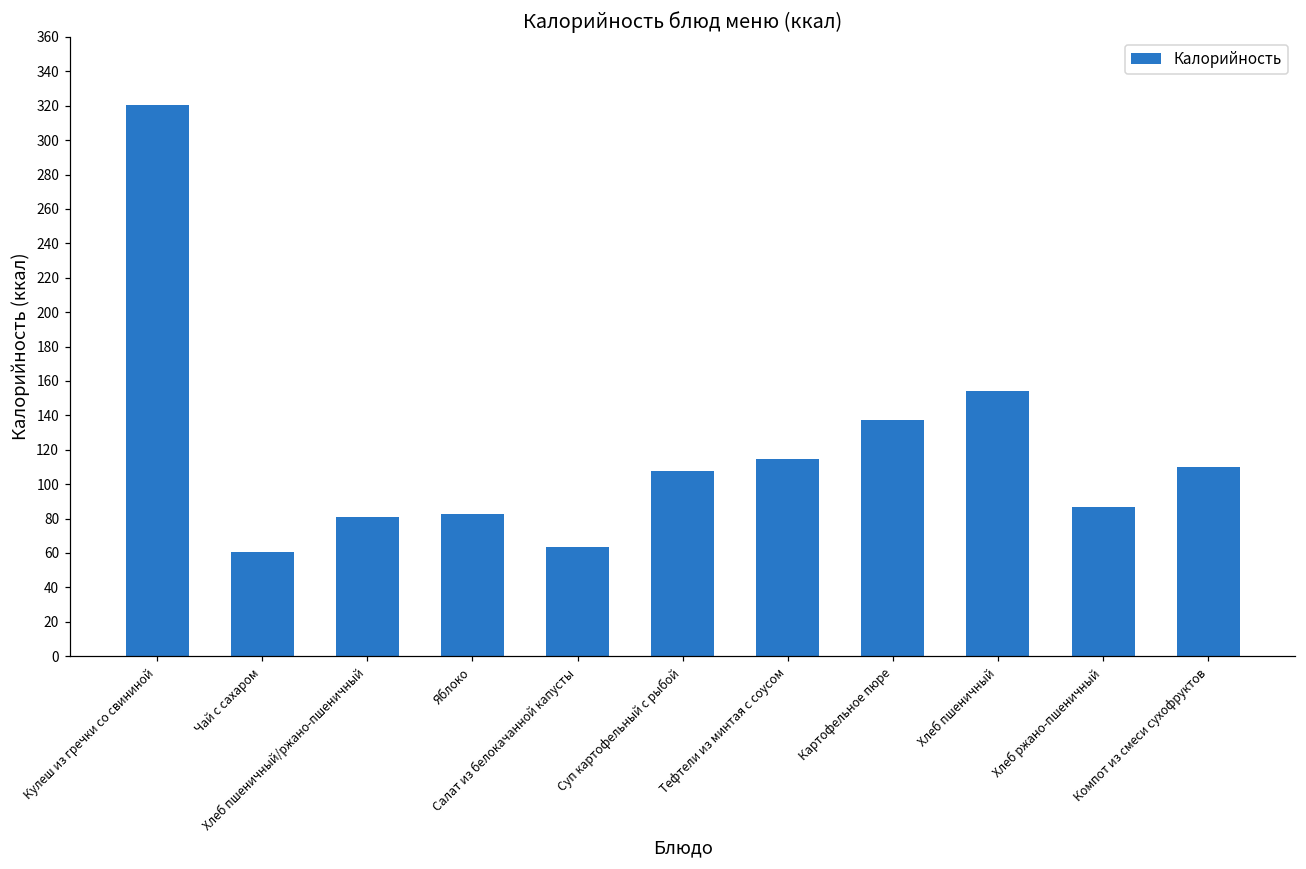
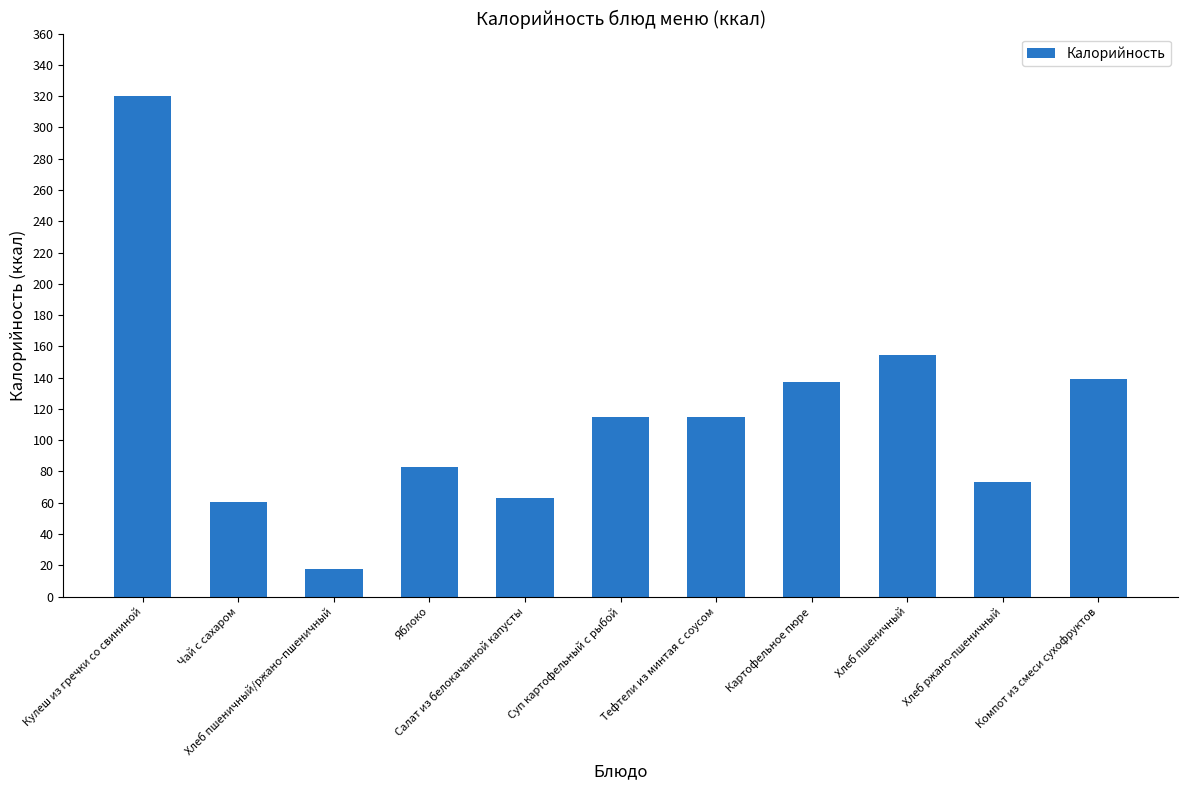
  {
    "Кулеш из гречки со свининой": 320,
    "Чай с сахаром": 60,
-   "Хлеб пшеничный/ржано-пшеничный": 81,
+   "Хлеб пшеничный/ржано-пшеничный": 18,
    "Яблоко": 83,
    "Салат из белокачанной капусты": 63,
-   "Суп картофельный с рыбой": 108,
+   "Суп картофельный с рыбой": 115,
    "Тефтели из минтая с соусом": 115,
    "Картофельное пюре": 137,
    "Хлеб пшеничный": 154,
-   "Хлеб ржано-пшеничный": 87,
-   "Компот из смеси сухофруктов": 110
+   "Хлеб ржано-пшеничный": 73,
+   "Компот из смеси сухофруктов": 139
  }
